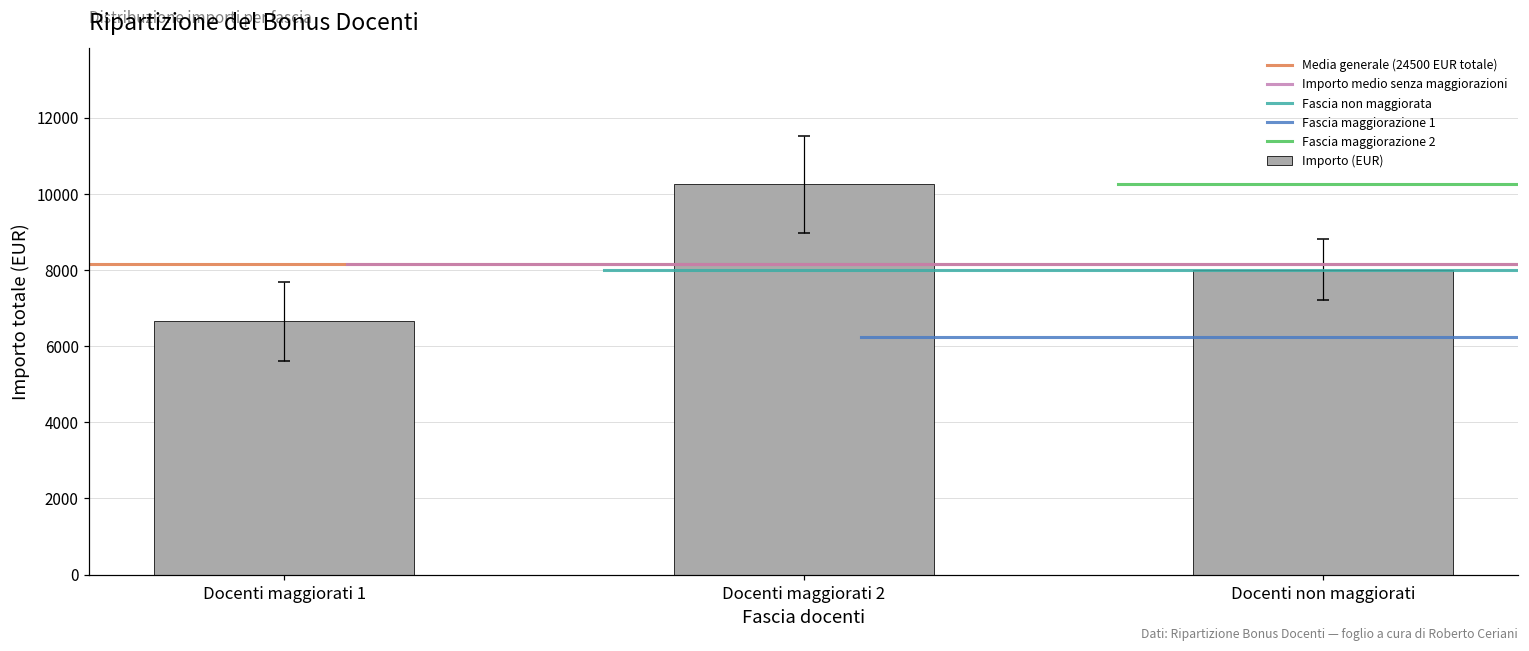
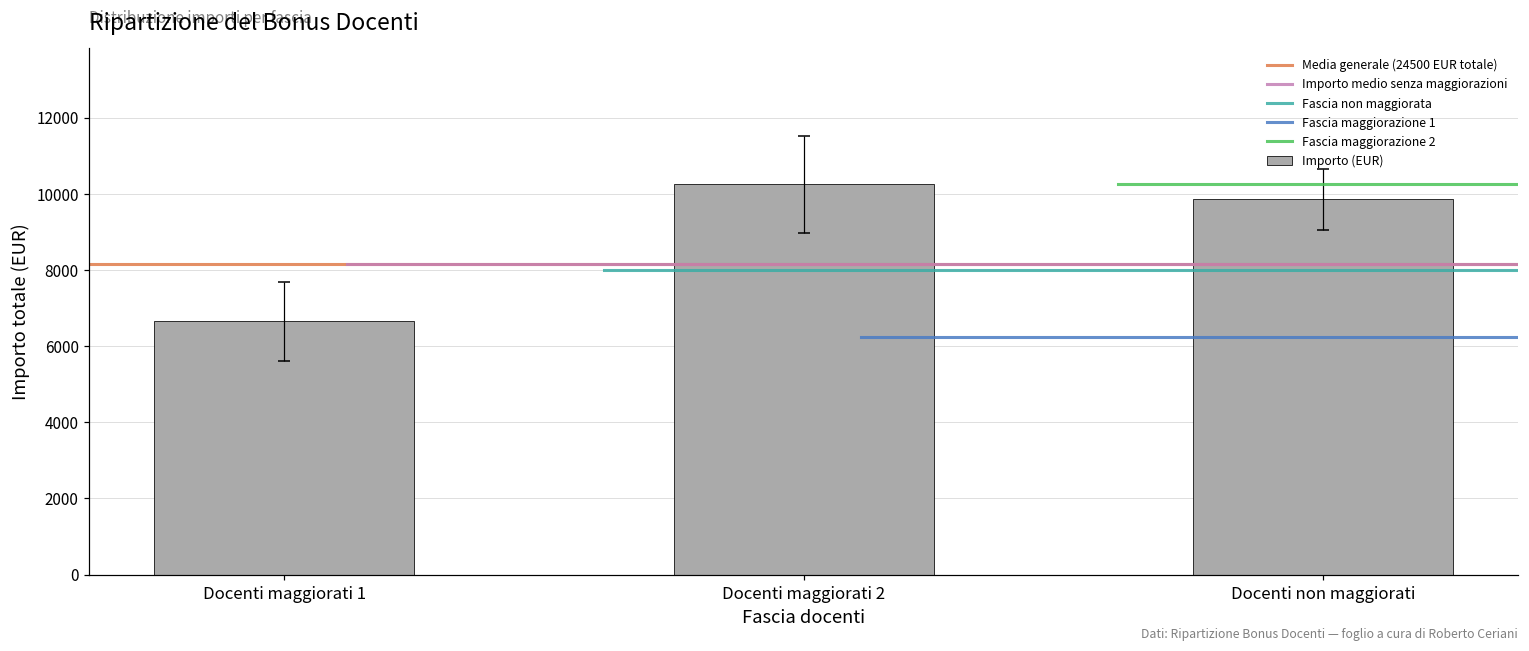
  {
    "Importo (EUR)": {
      "Docenti maggiorati 1": 6600,
      "Docenti maggiorati 2": 10200,
-     "Docenti non maggiorati": 8000
+     "Docenti non maggiorati": 9900
    }
  }
